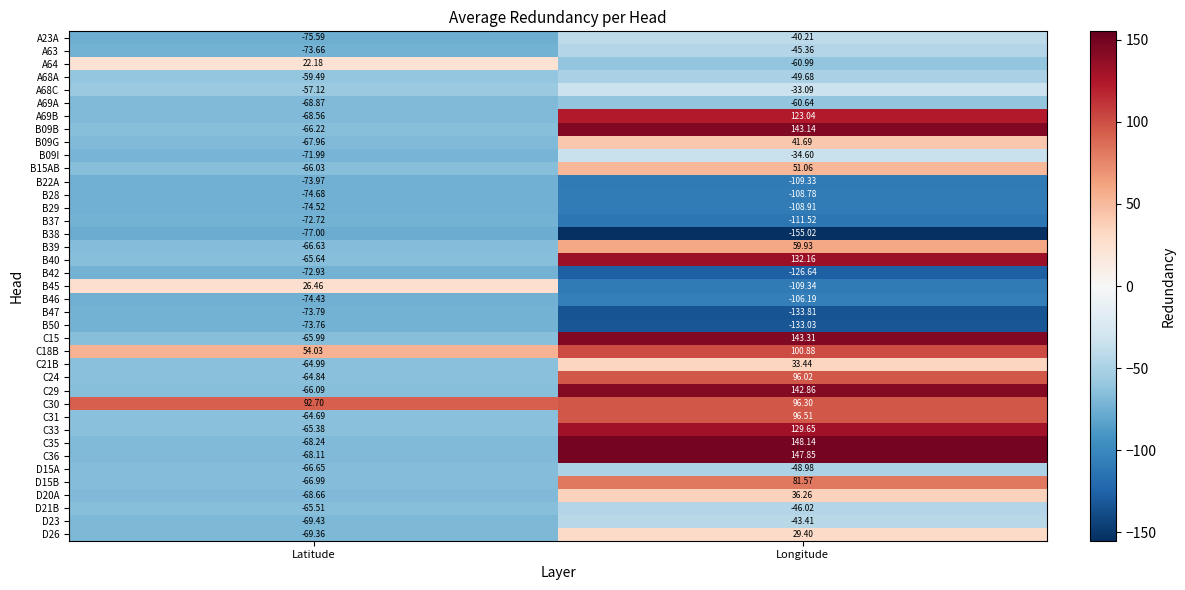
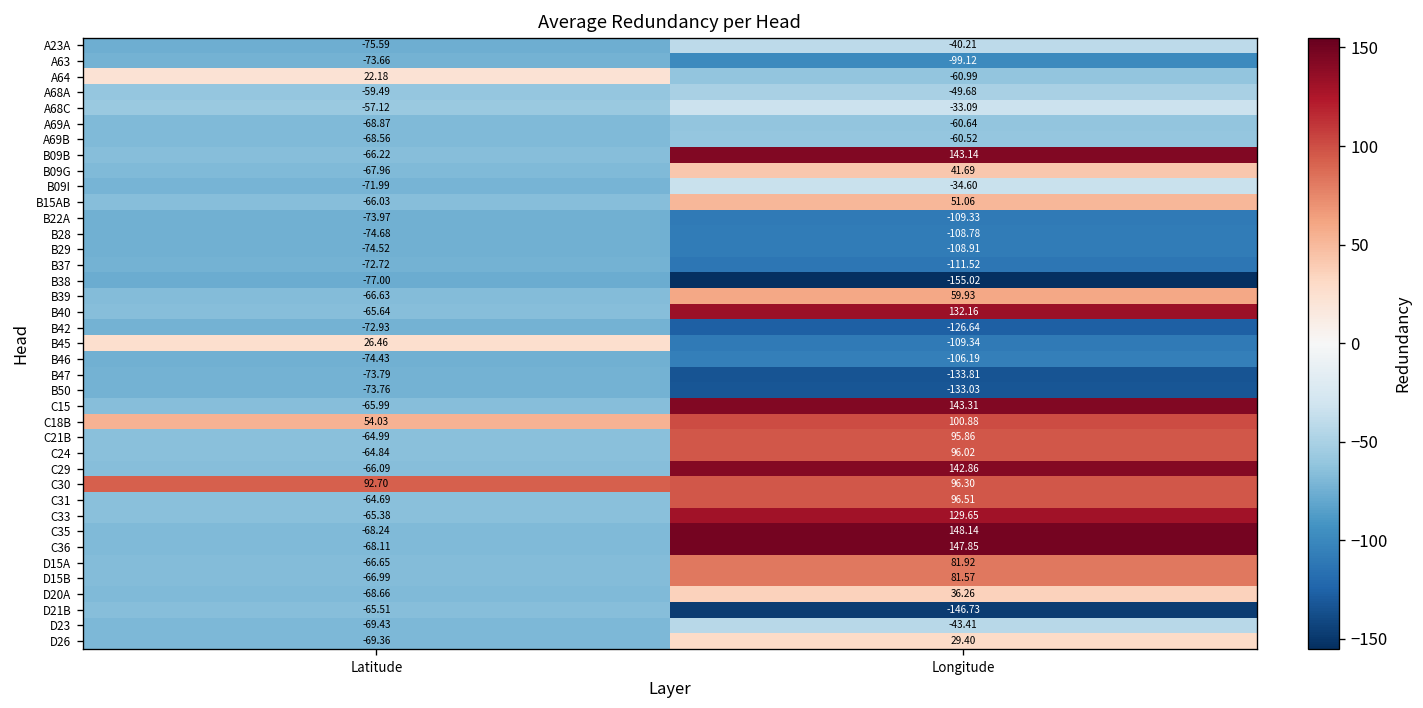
  {
    "A23A": {
      "Latitude": -75.59,
      "Longitude": -40.21
    },
    "A63": {
      "Latitude": -73.66,
-     "Longitude": -45.36
+     "Longitude": -99.12
    },
    "A64": {
      "Latitude": 22.18,
      "Longitude": -60.99
    },
    "A68A": {
      "Latitude": -59.49,
      "Longitude": -49.68
    },
    "A68C": {
      "Latitude": -57.12,
      "Longitude": -33.09
    },
    "A69A": {
      "Latitude": -68.87,
      "Longitude": -60.64
    },
    "A69B": {
      "Latitude": -68.56,
-     "Longitude": 123.04
+     "Longitude": -60.52
    },
    "B09B": {
      "Latitude": -66.22,
      "Longitude": 143.14
    },
    "B09G": {
      "Latitude": -67.96,
      "Longitude": 41.69
    },
    "B09I": {
      "Latitude": -71.99,
      "Longitude": -34.60
    },
    "B15AB": {
      "Latitude": -66.03,
      "Longitude": 51.06
    },
    "B22A": {
      "Latitude": -73.97,
      "Longitude": -109.33
    },
    "B28": {
      "Latitude": -74.68,
      "Longitude": -108.78
    },
    "B29": {
      "Latitude": -74.52,
      "Longitude": -108.91
    },
    "B37": {
      "Latitude": -72.72,
      "Longitude": -111.52
    },
    "B38": {
      "Latitude": -77.00,
      "Longitude": -155.02
    },
    "B39": {
      "Latitude": -66.63,
      "Longitude": 59.93
    },
    "B40": {
      "Latitude": -65.64,
      "Longitude": 132.16
    },
    "B42": {
      "Latitude": -72.93,
      "Longitude": -126.64
    },
    "B45": {
      "Latitude": 26.46,
      "Longitude": -109.34
    },
    "B46": {
      "Latitude": -74.43,
      "Longitude": -106.19
    },
    "B47": {
      "Latitude": -73.79,
      "Longitude": -133.81
    },
    "B50": {
      "Latitude": -73.76,
      "Longitude": -133.03
    },
    "C15": {
      "Latitude": -65.99,
      "Longitude": 143.31
    },
    "C18B": {
      "Latitude": 54.03,
      "Longitude": 100.88
    },
    "C21B": {
      "Latitude": -64.99,
-     "Longitude": 33.44
+     "Longitude": 95.86
    },
    "C24": {
      "Latitude": -64.84,
      "Longitude": 96.02
    },
    "C29": {
      "Latitude": -66.09,
      "Longitude": 142.86
    },
    "C30": {
      "Latitude": 92.70,
      "Longitude": 96.30
    },
    "C31": {
      "Latitude": -64.69,
      "Longitude": 96.51
    },
    "C33": {
      "Latitude": -65.38,
      "Longitude": 129.65
    },
    "C35": {
      "Latitude": -68.24,
      "Longitude": 148.14
    },
    "C36": {
      "Latitude": -68.11,
      "Longitude": 147.85
    },
    "D15A": {
      "Latitude": -66.65,
-     "Longitude": -48.98
+     "Longitude": 81.92
    },
    "D15B": {
      "Latitude": -66.99,
      "Longitude": 81.57
    },
    "D20A": {
      "Latitude": -68.66,
      "Longitude": 36.26
    },
    "D21B": {
      "Latitude": -65.51,
-     "Longitude": -46.02
+     "Longitude": -146.73
    },
    "D23": {
      "Latitude": -69.43,
      "Longitude": -43.41
    },
    "D26": {
      "Latitude": -69.36,
      "Longitude": 29.40
    }
  }
